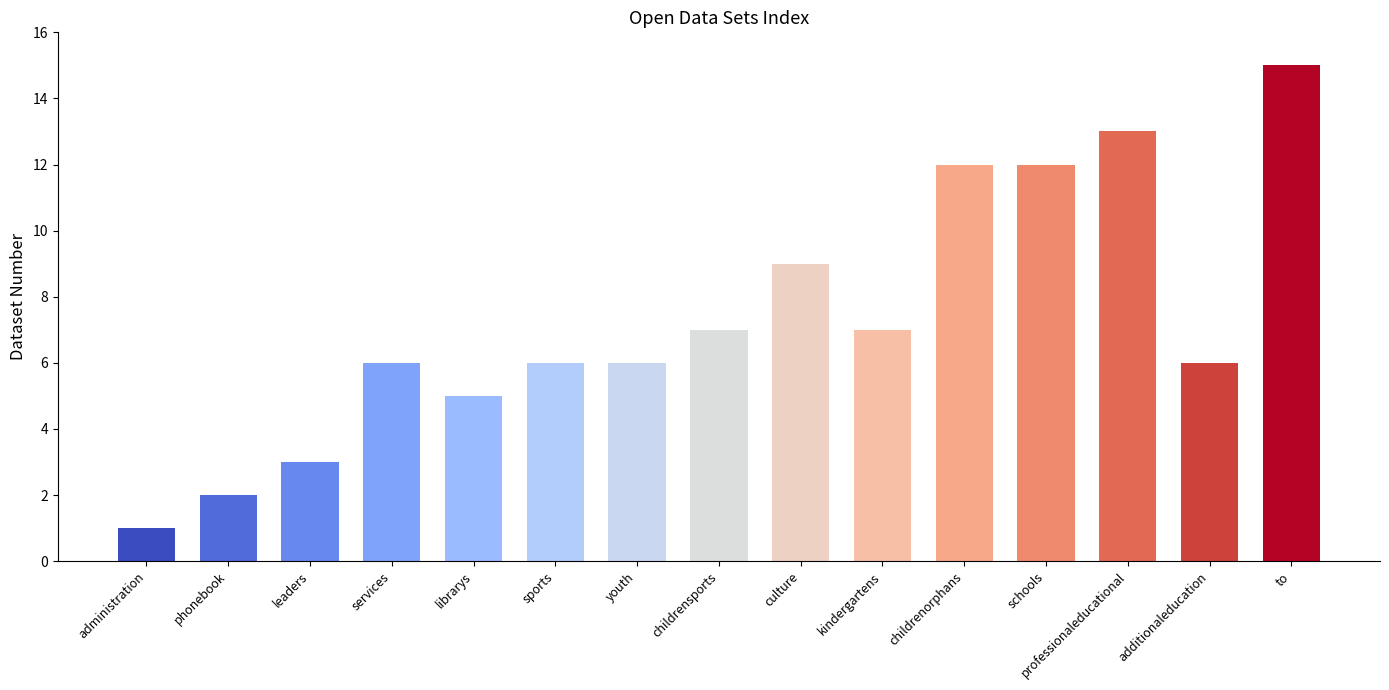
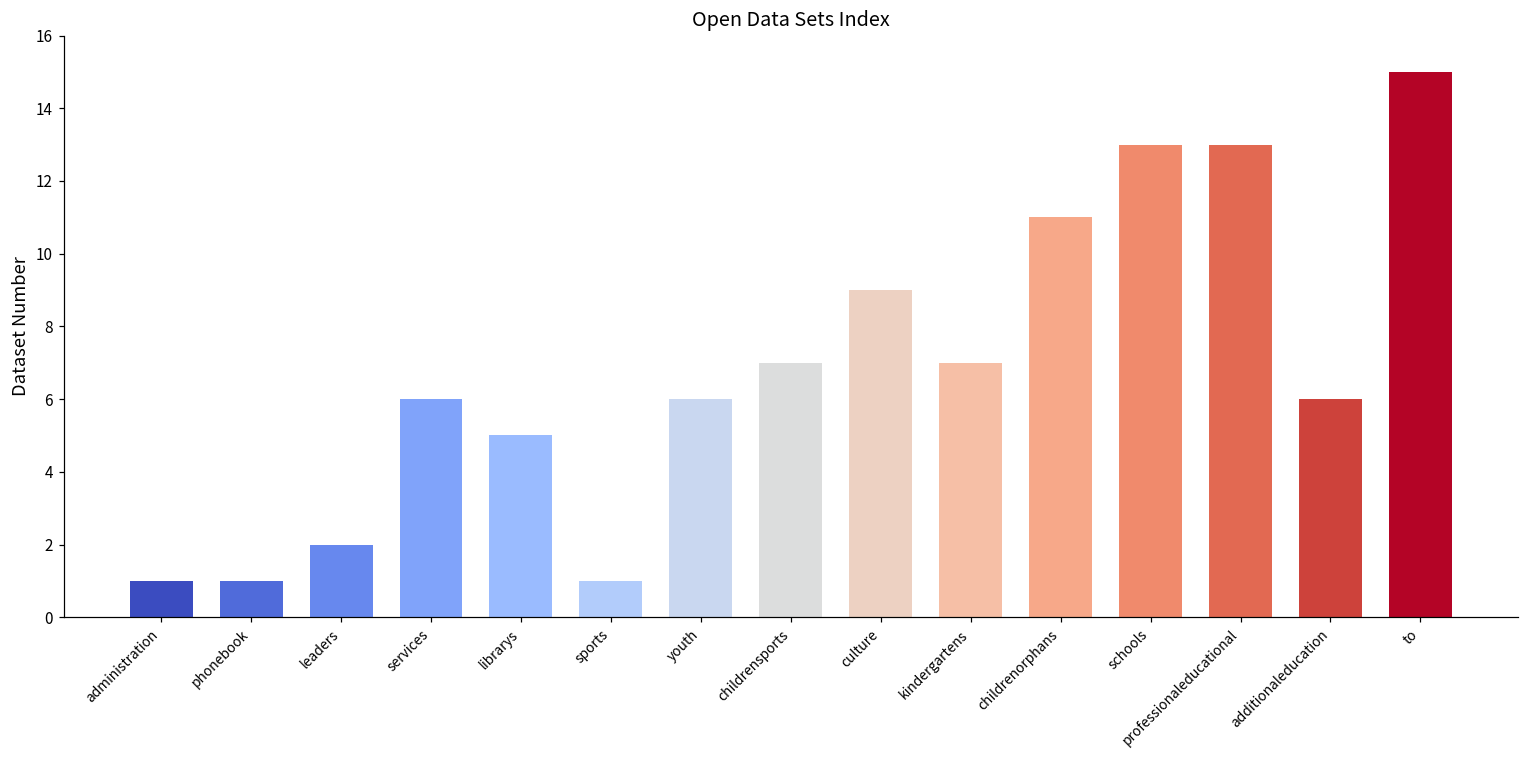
  {
    "administration": 1,
-   "phonebook": 2,
-   "leaders": 3,
+   "phonebook": 1,
+   "leaders": 2,
    "services": 6,
    "librarys": 5,
-   "sports": 6,
+   "sports": 1,
    "youth": 6,
    "childrensports": 7,
    "culture": 9,
    "kindergartens": 7,
-   "childrenorphans": 12,
-   "schools": 12,
+   "childrenorphans": 11,
+   "schools": 13,
    "professionaleducational": 13,
    "additionaleducation": 6,
    "to": 15
  }
